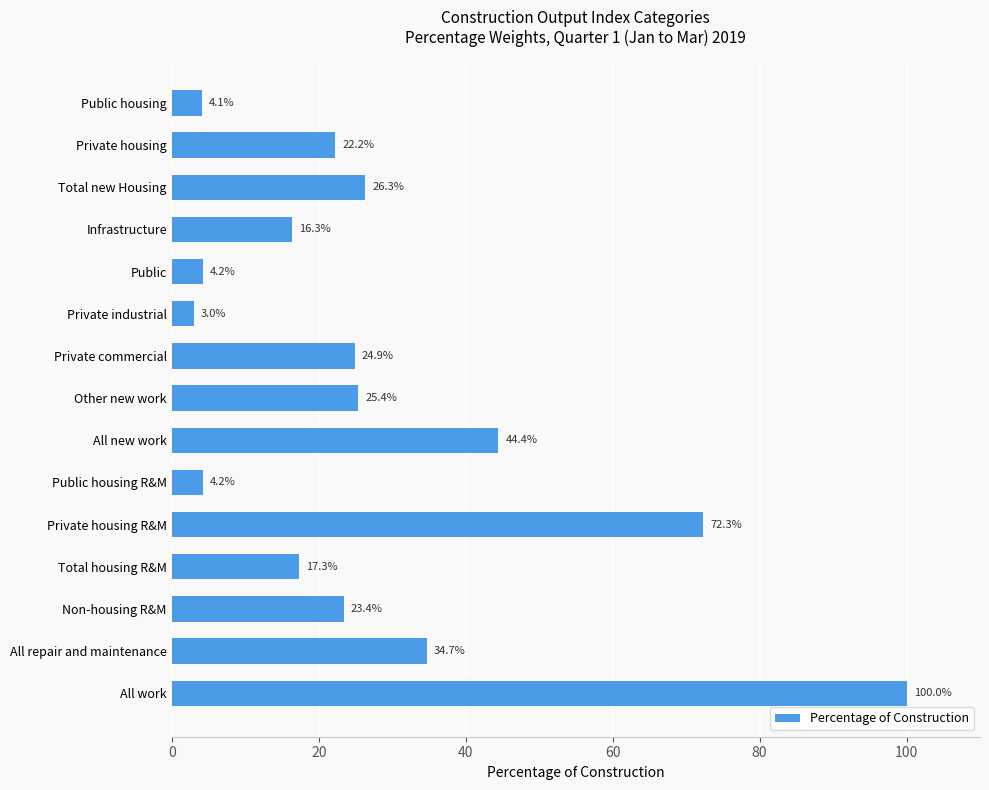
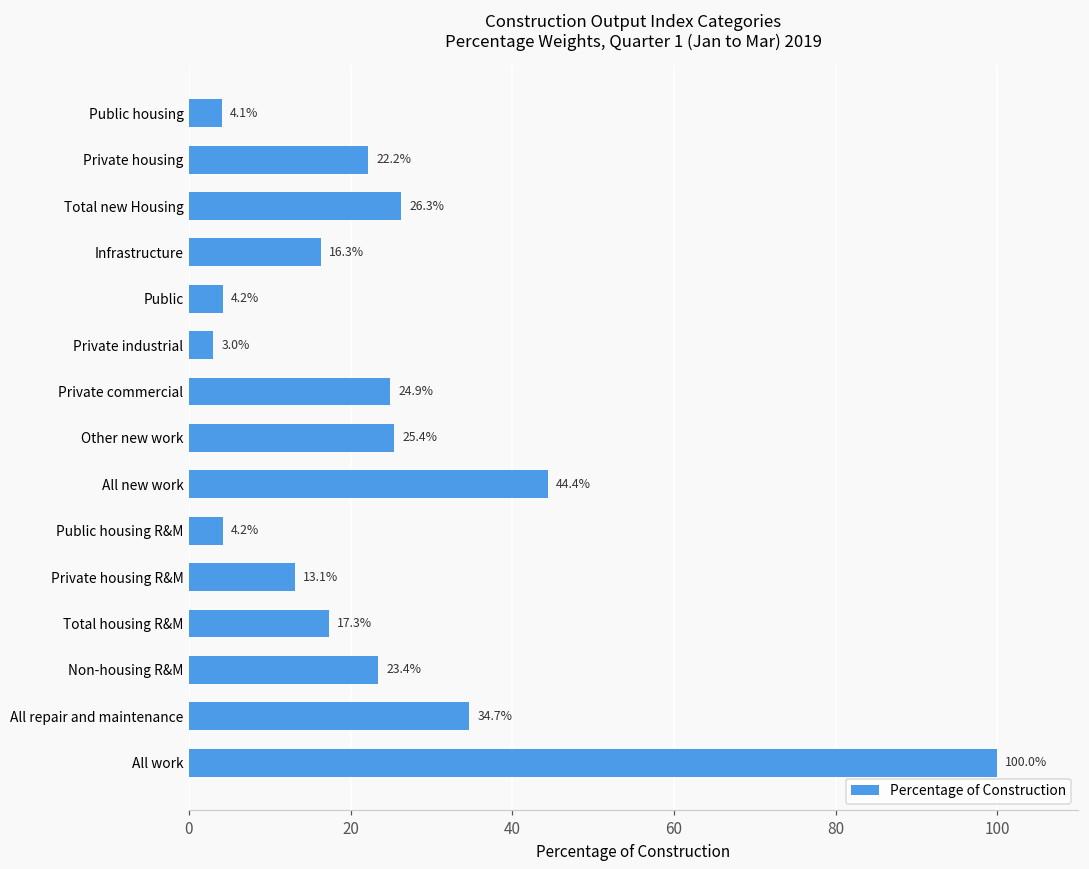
  {
    "Public housing": "4.1%",
    "Private housing": "22.2%",
    "Total new Housing": "26.3%",
    "Infrastructure": "16.3%",
    "Public": "4.2%",
    "Private industrial": "3.0%",
    "Private commercial": "24.9%",
    "Other new work": "25.4%",
    "All new work": "44.4%",
    "Public housing R&M": "4.2%",
-   "Private housing R&M": "72.3%",
+   "Private housing R&M": "13.1%",
    "Total housing R&M": "17.3%",
    "Non-housing R&M": "23.4%",
    "All repair and maintenance": "34.7%",
    "All work": "100.0%"
  }
